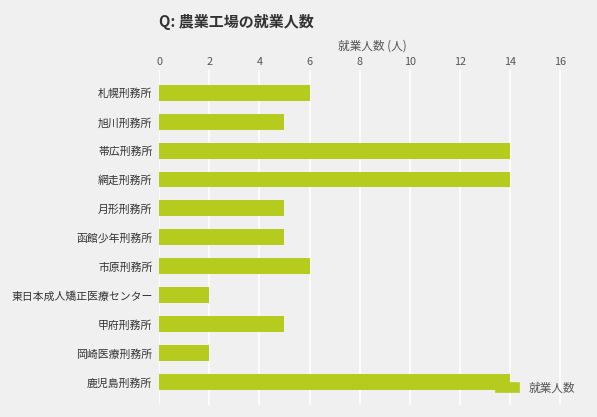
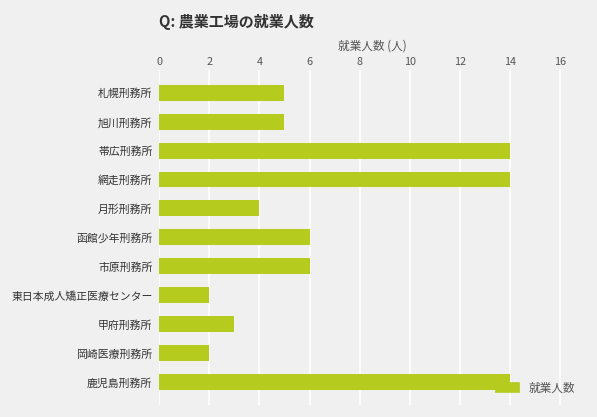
  {
-   "札幌刑務所": 6,
+   "札幌刑務所": 5,
    "旭川刑務所": 5,
    "帯広刑務所": 14,
    "網走刑務所": 14,
-   "月形刑務所": 5,
-   "函館少年刑務所": 5,
+   "月形刑務所": 4,
+   "函館少年刑務所": 6,
    "市原刑務所": 6,
    "東日本成人矯正医療センター": 2,
-   "甲府刑務所": 5,
+   "甲府刑務所": 3,
    "岡崎医療刑務所": 2,
    "鹿児島刑務所": 14
  }
